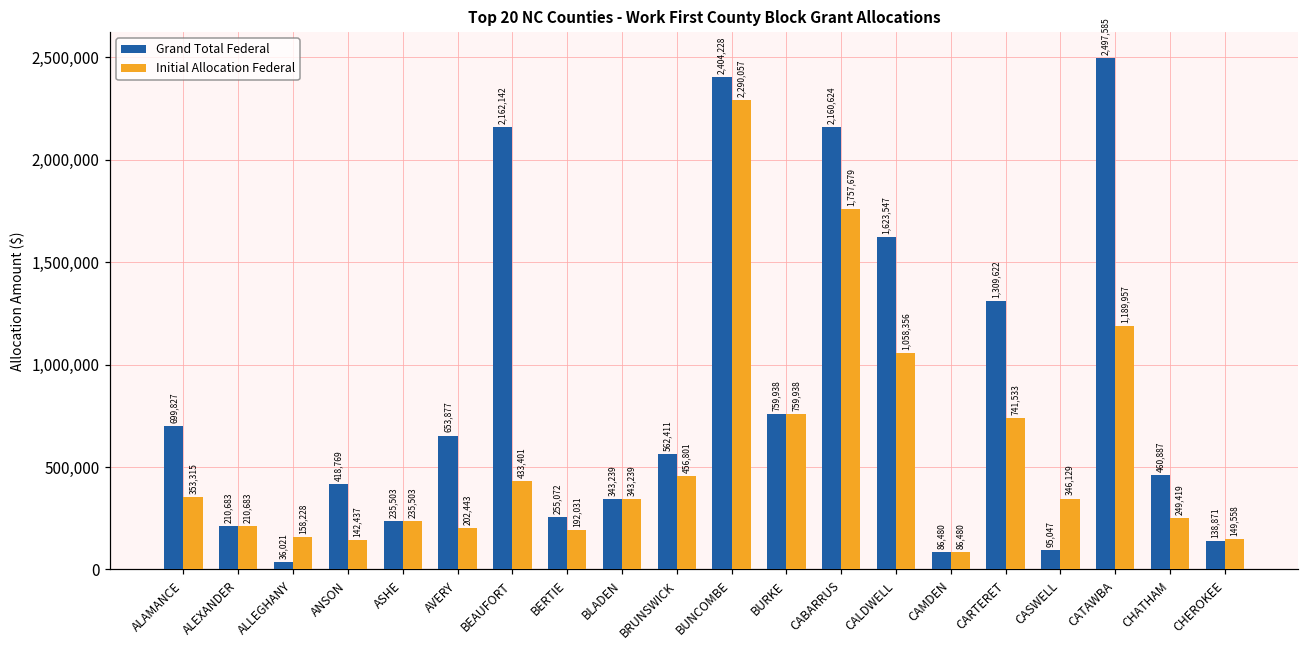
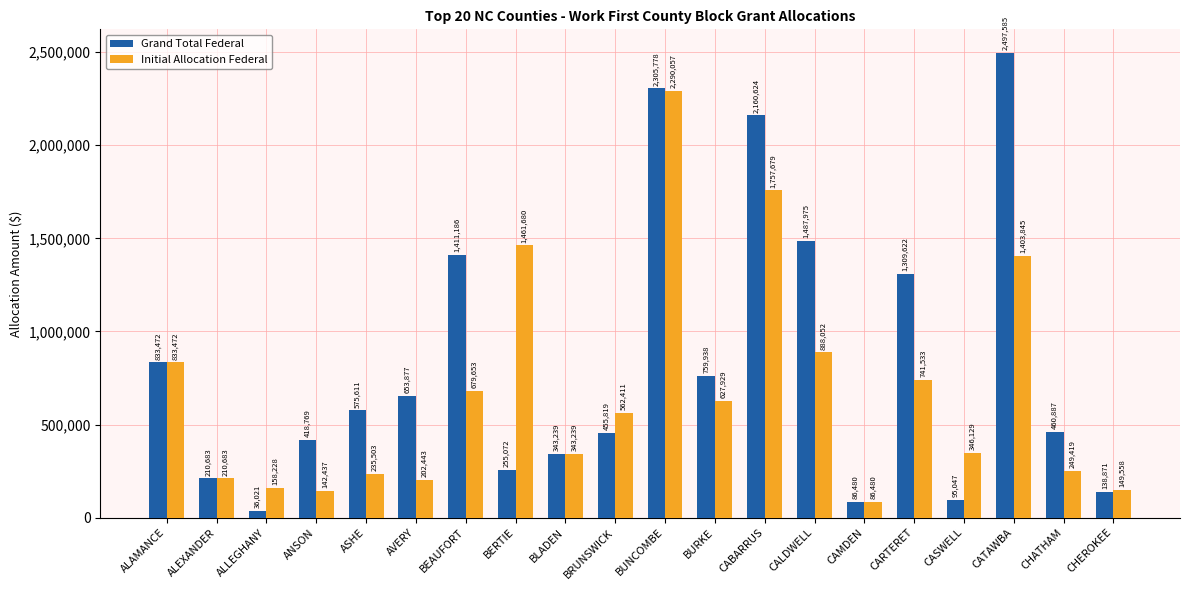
  {
    "Grand Total Federal": {
-     "ALAMANCE": "699,827",
+     "ALAMANCE": "833,472",
      "ALEXANDER": "210,683",
      "ALLEGHANY": "36,021",
      "ANSON": "418,769",
-     "ASHE": "235,503",
+     "ASHE": "575,611",
      "AVERY": "653,877",
-     "BEAUFORT": "2,162,142",
+     "BEAUFORT": "1,411,186",
      "BERTIE": "255,072",
      "BLADEN": "343,239",
-     "BRUNSWICK": "562,411",
-     "BUNCOMBE": "2,404,228",
+     "BRUNSWICK": "455,819",
+     "BUNCOMBE": "2,305,778",
      "BURKE": "759,938",
      "CABARRUS": "2,160,624",
-     "CALDWELL": "1,623,547",
+     "CALDWELL": "1,487,975",
      "CAMDEN": "86,480",
      "CARTERET": "1,309,622",
      "CASWELL": "95,047",
      "CATAWBA": "2,497,585",
      "CHATHAM": "460,887",
      "CHEROKEE": "138,871"
    },
    "Initial Allocation Federal": {
-     "ALAMANCE": "353,315",
+     "ALAMANCE": "833,472",
      "ALEXANDER": "210,683",
      "ALLEGHANY": "158,228",
      "ANSON": "142,437",
      "ASHE": "235,503",
      "AVERY": "202,443",
-     "BEAUFORT": "433,401",
-     "BERTIE": "192,031",
+     "BEAUFORT": "679,653",
+     "BERTIE": "1,461,680",
      "BLADEN": "343,239",
-     "BRUNSWICK": "456,801",
+     "BRUNSWICK": "562,411",
      "BUNCOMBE": "2,290,057",
-     "BURKE": "759,938",
+     "BURKE": "627,929",
      "CABARRUS": "1,757,679",
-     "CALDWELL": "1,058,356",
+     "CALDWELL": "888,052",
      "CAMDEN": "86,480",
      "CARTERET": "741,533",
      "CASWELL": "346,129",
-     "CATAWBA": "1,189,957",
+     "CATAWBA": "1,403,845",
      "CHATHAM": "249,419",
      "CHEROKEE": "149,558"
    }
  }
